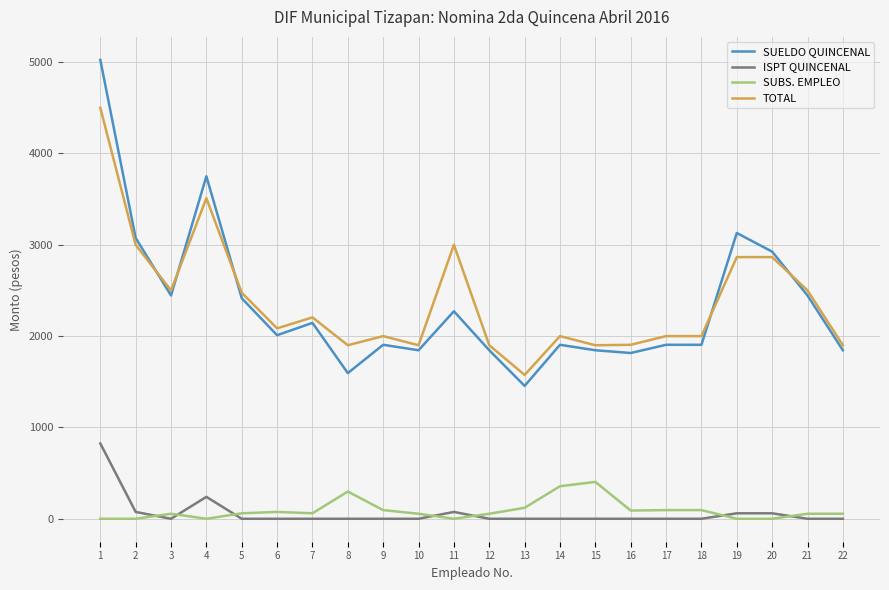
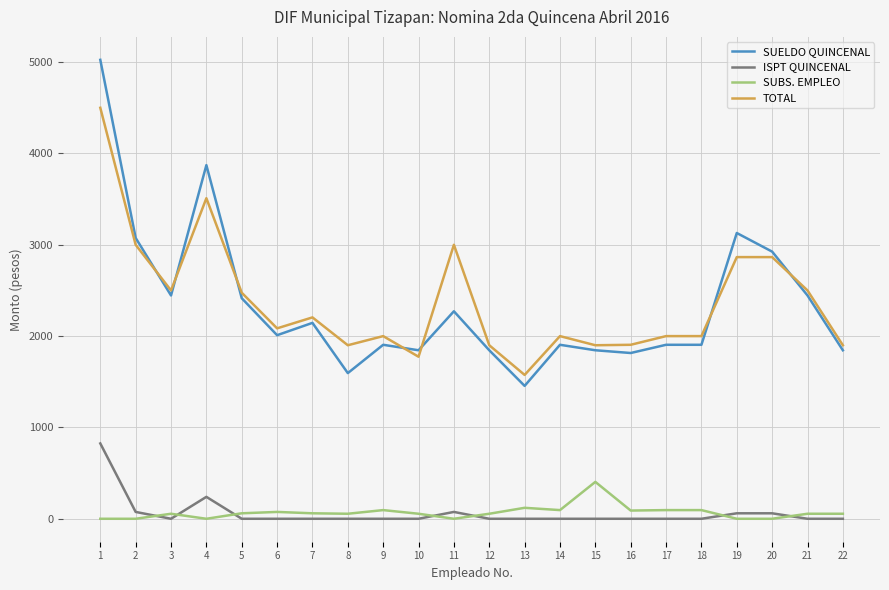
  {
    "SUELDO QUINCENAL": {
      "1": 5000,
      "2": 3100,
      "3": 2400,
-     "4": 3800,
+     "4": 3900,
      "5": 2400,
      "6": 2000,
      "7": 2100,
      "8": 1600,
      "9": 1900,
      "10": 1800,
      "11": 2300,
      "12": 1800,
      "13": 1500,
      "14": 1900,
      "15": 1800,
      "16": 1800,
      "17": 1900,
      "18": 1900,
      "19": 3100,
      "20": 2900,
      "21": 2400,
      "22": 1800
    },
    "ISPT QUINCENAL": {
      "1": 800,
      "2": 100,
      "3": 0,
      "4": 200,
      "5": 0,
      "6": 0,
      "7": 0,
      "8": 0,
      "9": 0,
      "10": 0,
      "11": 100,
      "12": 0,
      "13": 0,
      "14": 0,
      "15": 0,
      "16": 0,
      "17": 0,
      "18": 0,
      "19": 100,
      "20": 100,
      "21": 0,
      "22": 0
    },
    "SUBS. EMPLEO": {
      "1": 0,
      "2": 0,
      "3": 100,
      "4": 0,
      "5": 100,
      "6": 100,
      "7": 100,
-     "8": 300,
+     "8": 100,
      "9": 100,
      "10": 100,
      "11": 0,
      "12": 100,
      "13": 100,
-     "14": 400,
+     "14": 100,
      "15": 400,
      "16": 100,
      "17": 100,
      "18": 100,
      "19": 0,
      "20": 0,
      "21": 100,
      "22": 100
    },
    "TOTAL": {
      "1": 4500,
      "2": 3000,
      "3": 2500,
      "4": 3500,
      "5": 2500,
      "6": 2100,
      "7": 2200,
      "8": 1900,
      "9": 2000,
-     "10": 1900,
+     "10": 1800,
      "11": 3000,
      "12": 1900,
      "13": 1600,
      "14": 2000,
      "15": 1900,
      "16": 1900,
      "17": 2000,
      "18": 2000,
      "19": 2900,
      "20": 2900,
      "21": 2500,
      "22": 1900
    }
  }
